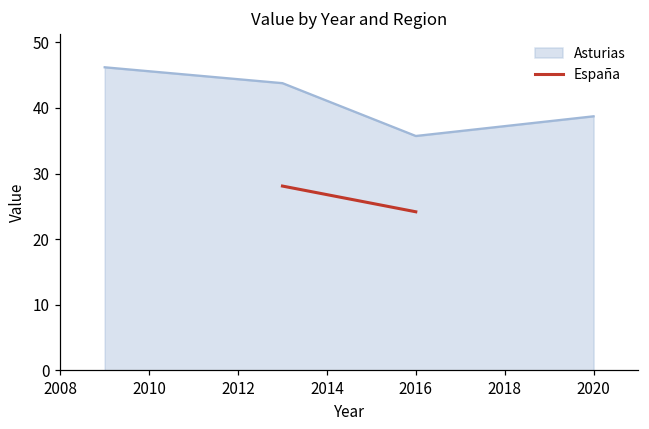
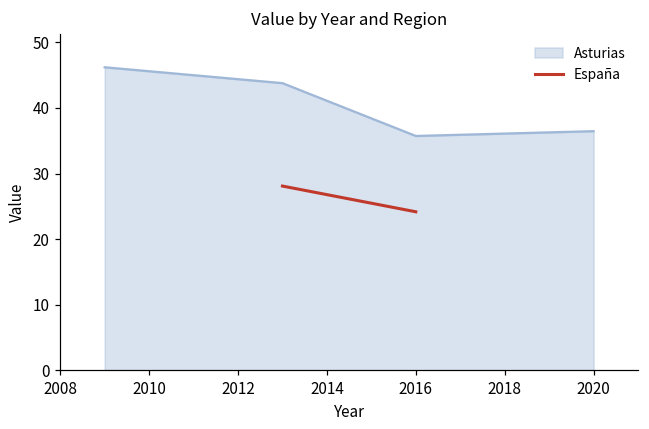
  {
    "Asturias": {
      "2016": 36,
-     "2020": 39
+     "2020": 36
    },
    "España": {
      "2016": 24
    }
  }
